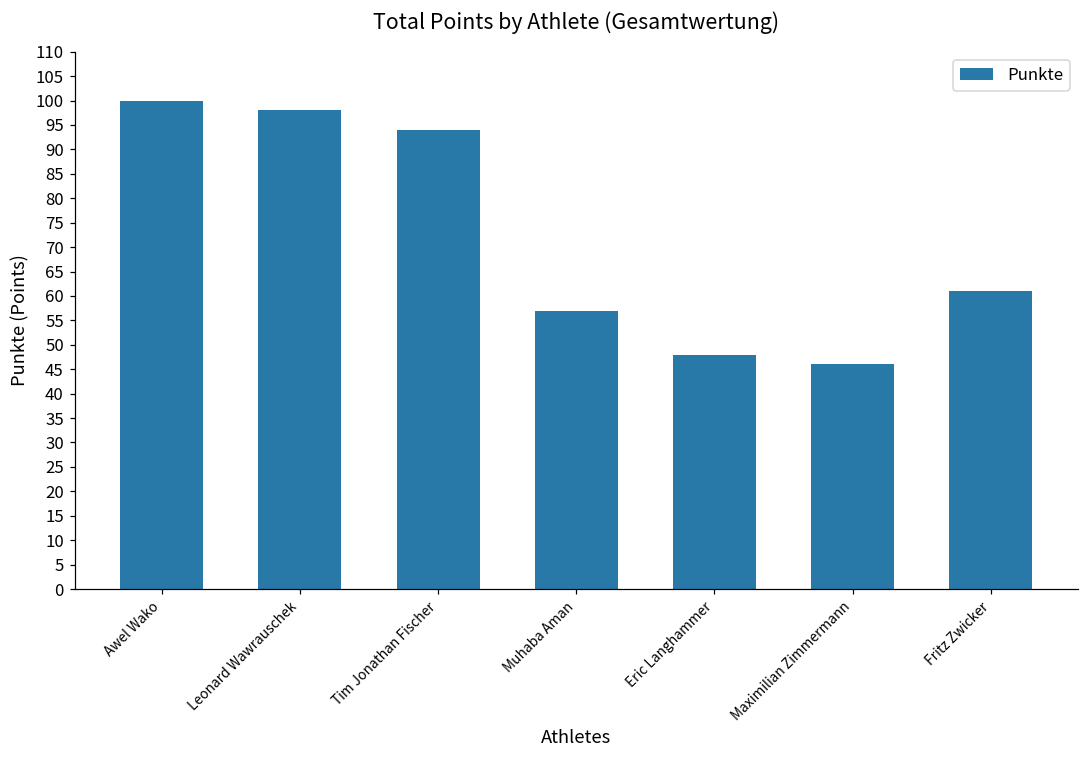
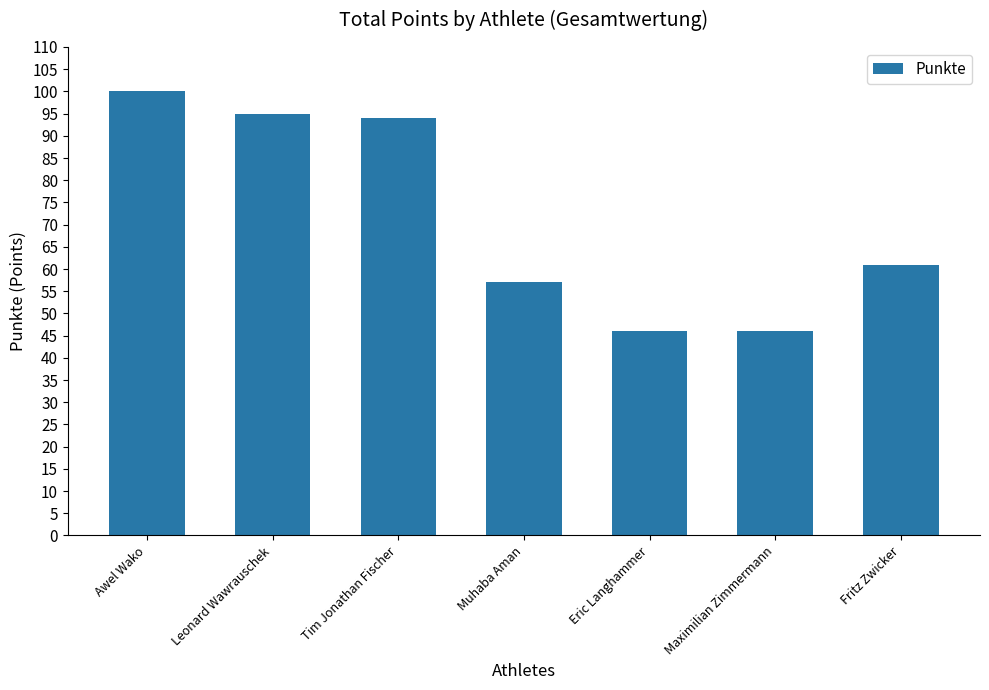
  {
    "Awel Wako": 100,
-   "Leonard Wawrauschek": 98,
+   "Leonard Wawrauschek": 95,
    "Tim Jonathan Fischer": 94,
    "Muhaba Aman": 57,
-   "Eric Langhammer": 48,
+   "Eric Langhammer": 46,
    "Maximilian Zimmermann": 46,
    "Fritz Zwicker": 61
  }
